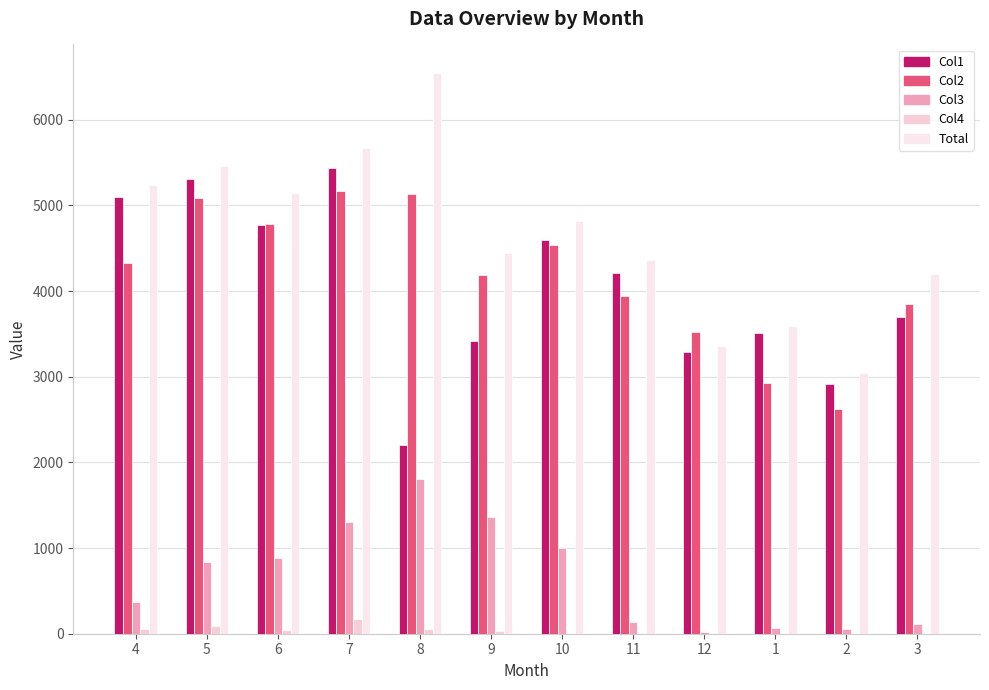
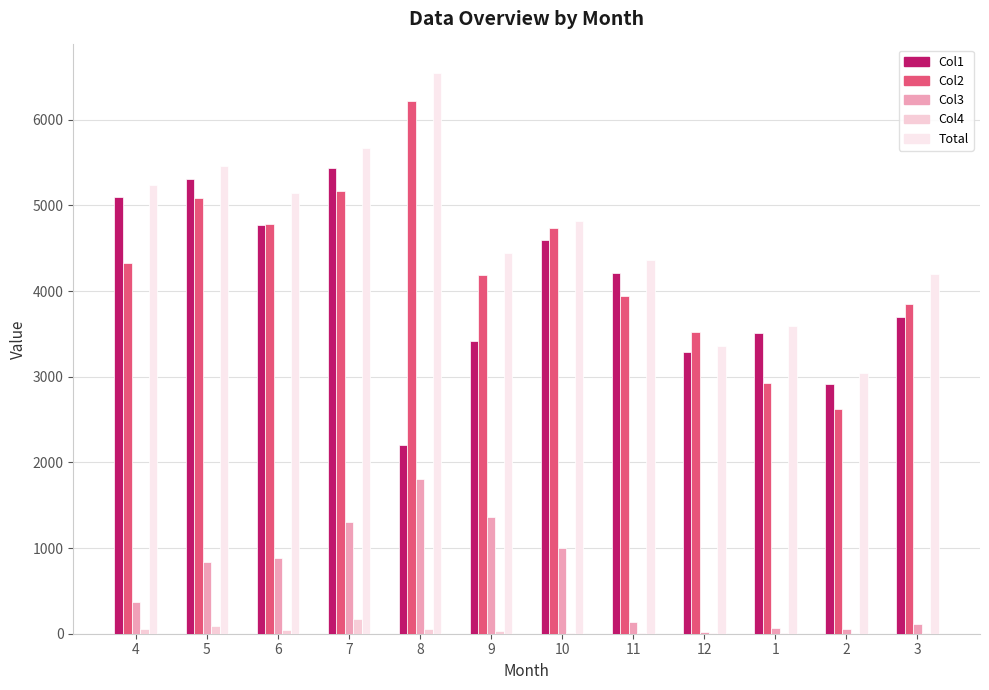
  {
    "Col1": {
      "4": 5100,
      "5": 5300,
      "6": 4800,
      "7": 5400,
      "8": 2200,
      "9": 3400,
      "10": 4600,
      "11": 4200,
      "12": 3300,
      "1": 3500,
      "2": 2900,
      "3": 3700
    },
    "Col2": {
      "4": 4300,
      "5": 5100,
      "6": 4800,
      "7": 5200,
-     "8": 5100,
+     "8": 6200,
      "9": 4200,
-     "10": 4500,
+     "10": 4700,
      "11": 3900,
      "12": 3500,
      "1": 2900,
      "2": 2600,
      "3": 3900
    }
  }
